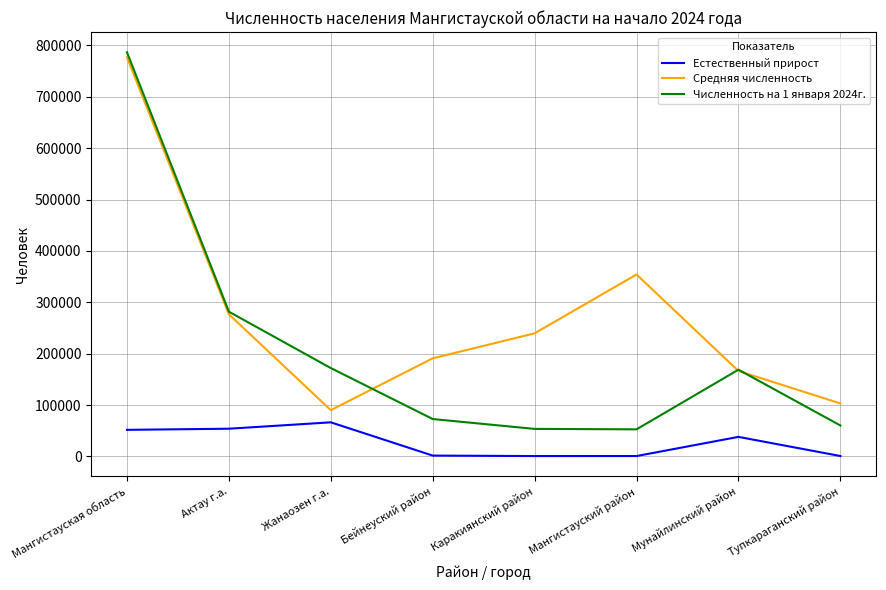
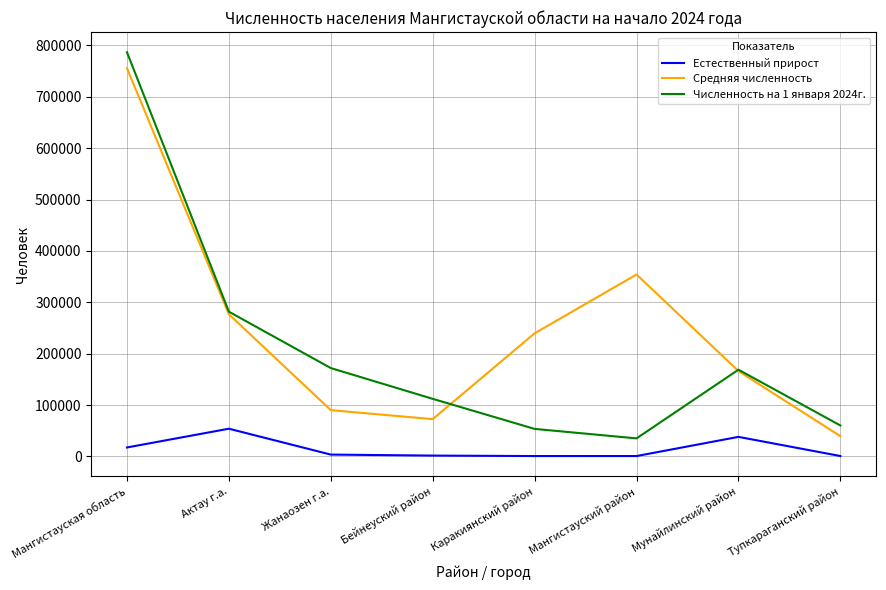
  {
    "Естественный прирост": {
-     "Мангистауская область": 50000,
+     "Мангистауская область": 20000,
      "Актау г.а.": 50000,
-     "Жанаозен г.а.": 70000,
+     "Жанаозен г.а.": 0,
      "Бейнеуский район": 0,
      "Каракиянский район": 0,
      "Мангистауский район": 0,
      "Мунайлинский район": 40000,
      "Тупкараганский район": 0
    },
    "Средняя численность": {
-     "Мангистауская область": 780000,
+     "Мангистауская область": 760000,
      "Актау г.а.": 280000,
      "Жанаозен г.а.": 90000,
-     "Бейнеуский район": 190000,
+     "Бейнеуский район": 70000,
      "Каракиянский район": 240000,
      "Мангистауский район": 350000,
-     "Тупкараганский район": 100000
+     "Тупкараганский район": 40000
    },
    "Численность на 1 января 2024г.": {
      "Мангистауская область": 790000,
      "Актау г.а.": 280000,
      "Жанаозен г.а.": 170000,
-     "Бейнеуский район": 70000,
+     "Бейнеуский район": 110000,
      "Каракиянский район": 50000,
-     "Мангистауский район": 50000,
+     "Мангистауский район": 40000,
      "Тупкараганский район": 60000
    }
  }
